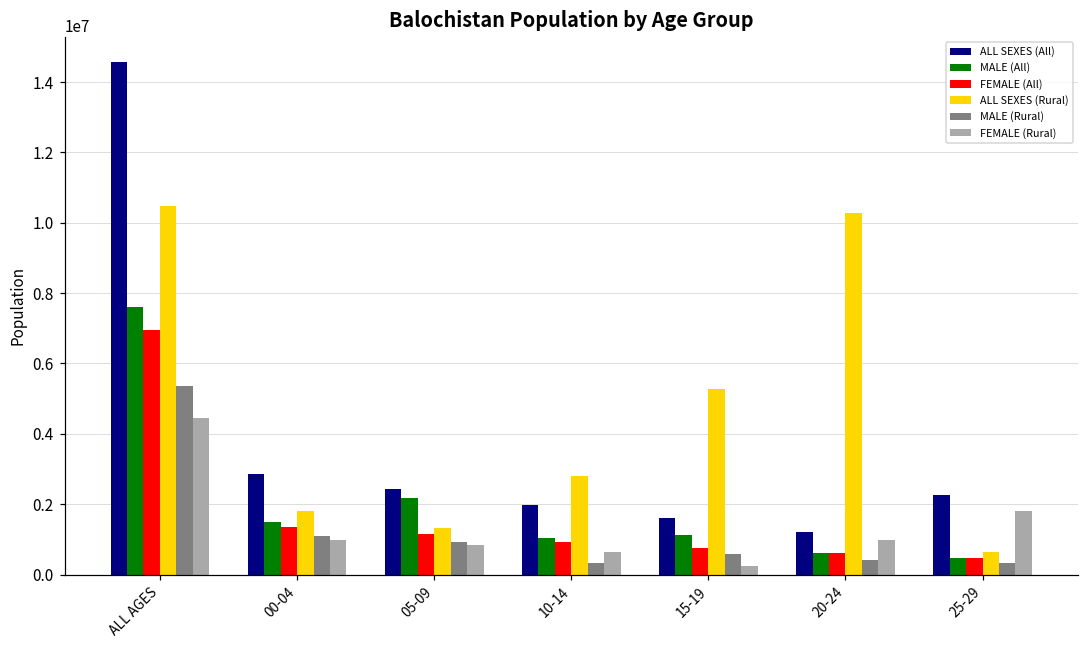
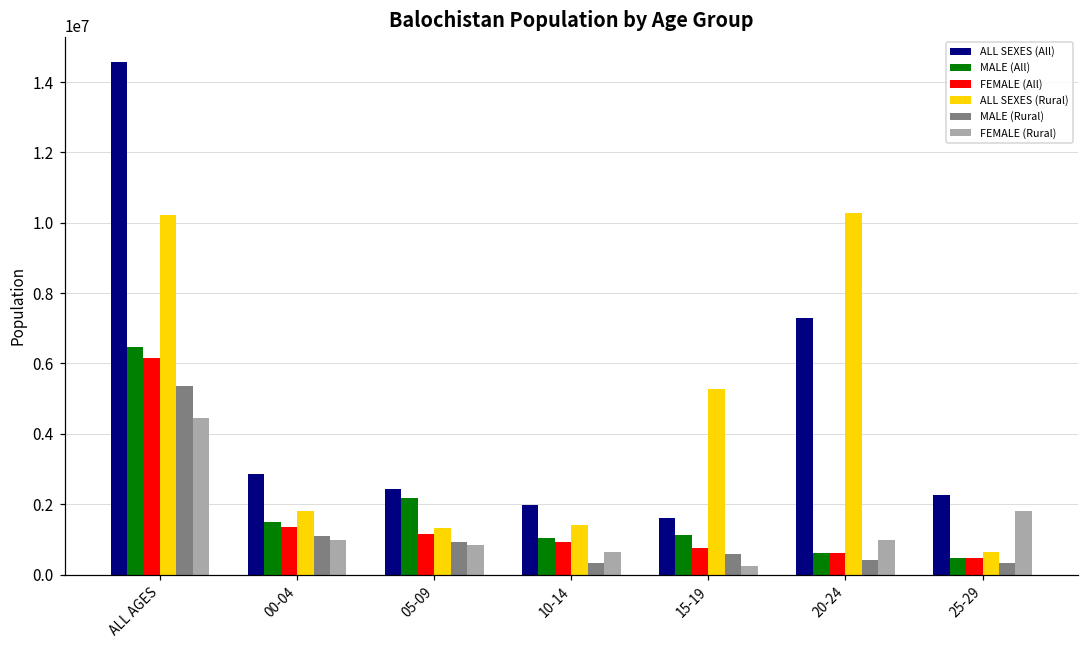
  {
    "ALL SEXES (All)": {
      "ALL AGES": 14600000,
      "00-04": 2800000,
      "05-09": 2400000,
      "10-14": 2000000,
      "15-19": 1600000,
-     "20-24": 1200000,
+     "20-24": 7300000,
      "25-29": 2300000
    },
    "MALE (All)": {
-     "ALL AGES": 7600000,
+     "ALL AGES": 6500000,
      "00-04": 1500000,
      "05-09": 2200000,
      "10-14": 1000000,
      "15-19": 1100000,
      "20-24": 600000,
      "25-29": 500000
    },
    "FEMALE (All)": {
-     "ALL AGES": 7000000,
+     "ALL AGES": 6200000,
      "00-04": 1400000,
      "05-09": 1100000,
      "10-14": 900000,
      "15-19": 800000,
      "20-24": 600000,
      "25-29": 500000
    },
    "ALL SEXES (Rural)": {
-     "ALL AGES": 10500000,
+     "ALL AGES": 10200000,
      "00-04": 1800000,
      "05-09": 1300000,
-     "10-14": 2800000,
+     "10-14": 1400000,
      "15-19": 5300000,
      "20-24": 10300000,
      "25-29": 700000
    },
    "MALE (Rural)": {
      "ALL AGES": 5400000,
      "00-04": 1100000,
      "05-09": 900000,
      "10-14": 300000,
      "15-19": 600000,
      "20-24": 400000,
      "25-29": 300000
    },
    "FEMALE (Rural)": {
      "ALL AGES": 4500000,
      "00-04": 1000000,
      "05-09": 800000,
      "10-14": 600000,
      "15-19": 200000,
      "20-24": 1000000,
      "25-29": 1800000
    }
  }
